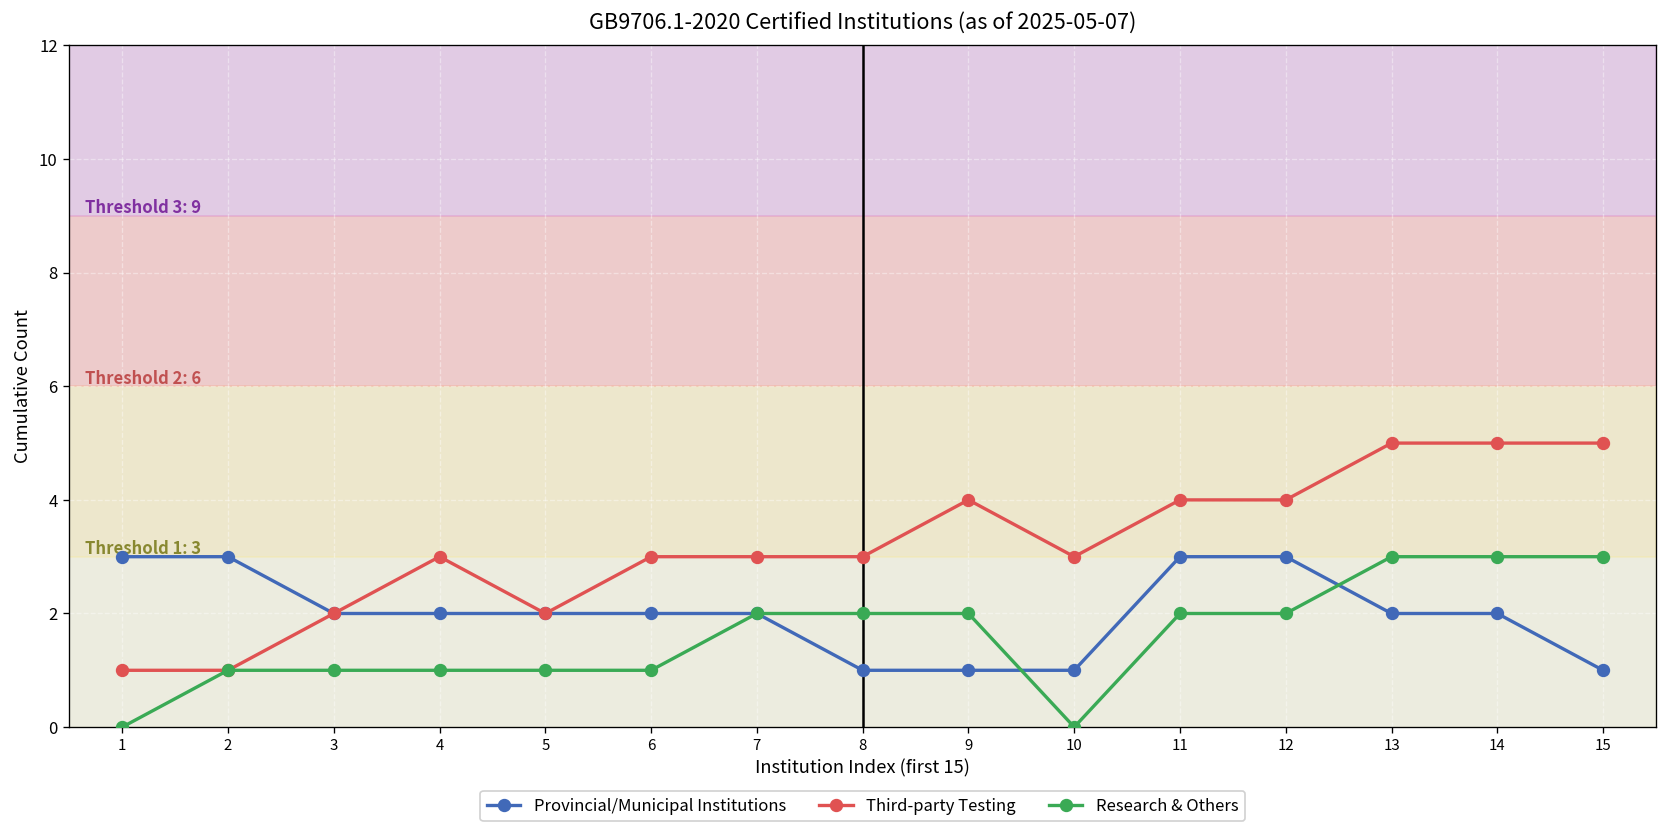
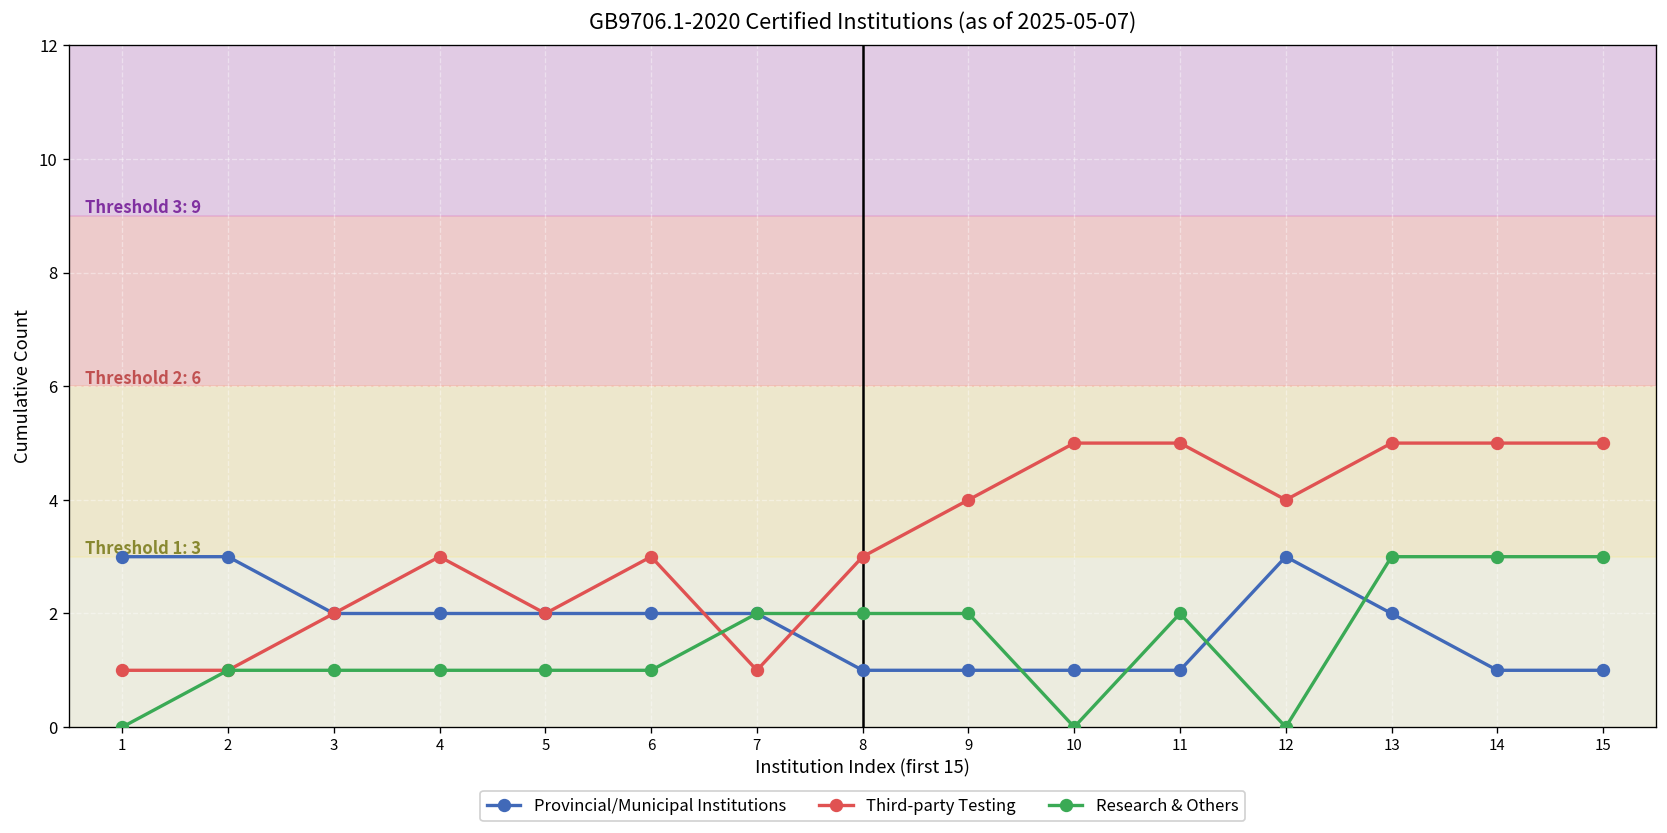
  {
    "Provincial/Municipal Institutions": {
      "2": 3,
      "4": 2,
      "6": 2,
      "8": 1,
      "9": 1,
      "10": 1,
-     "11": 3,
+     "11": 1,
      "12": 3,
      "13": 2,
-     "14": 2,
+     "14": 1,
      "15": 1
    },
    "Third-party Testing": {
      "1": 1,
      "4": 3,
      "6": 3,
-     "7": 3,
+     "7": 1,
      "8": 3,
      "9": 4,
-     "10": 3,
-     "11": 4,
+     "10": 5,
+     "11": 5,
      "12": 4,
      "13": 5,
      "14": 5,
      "15": 5
    },
    "Research & Others": {
      "1": 0,
      "3": 1,
      "4": 1,
      "5": 1,
      "6": 1,
      "8": 2,
      "9": 2,
      "10": 0,
      "11": 2,
-     "12": 2,
+     "12": 0,
      "13": 3,
      "14": 3,
      "15": 3
    }
  }
